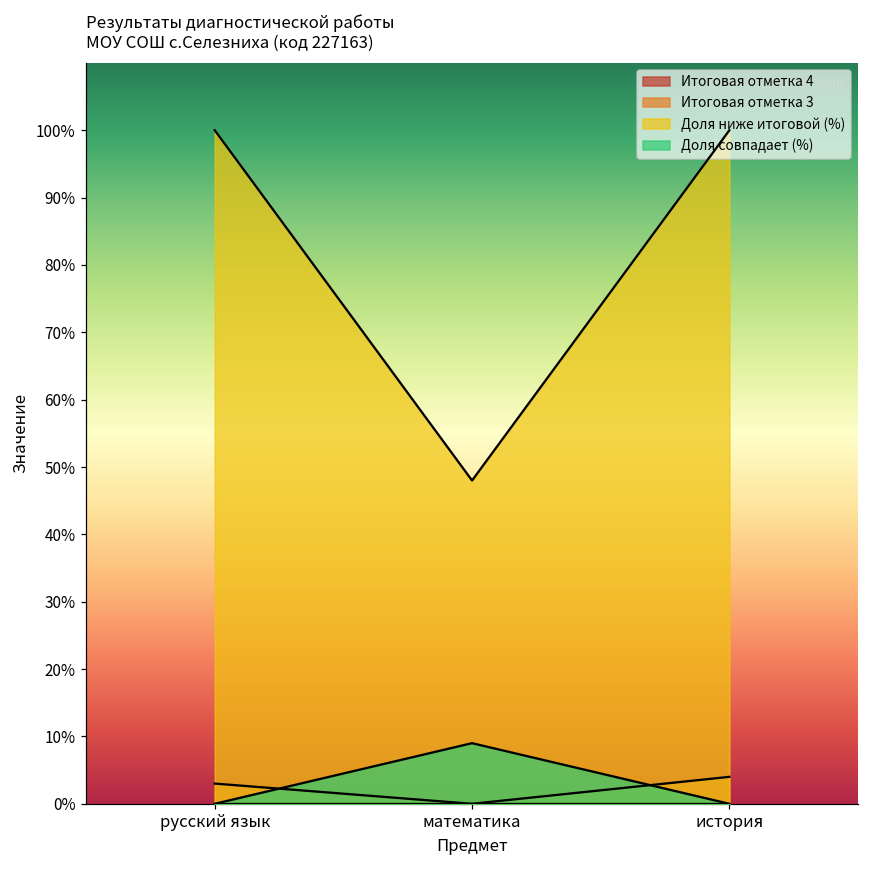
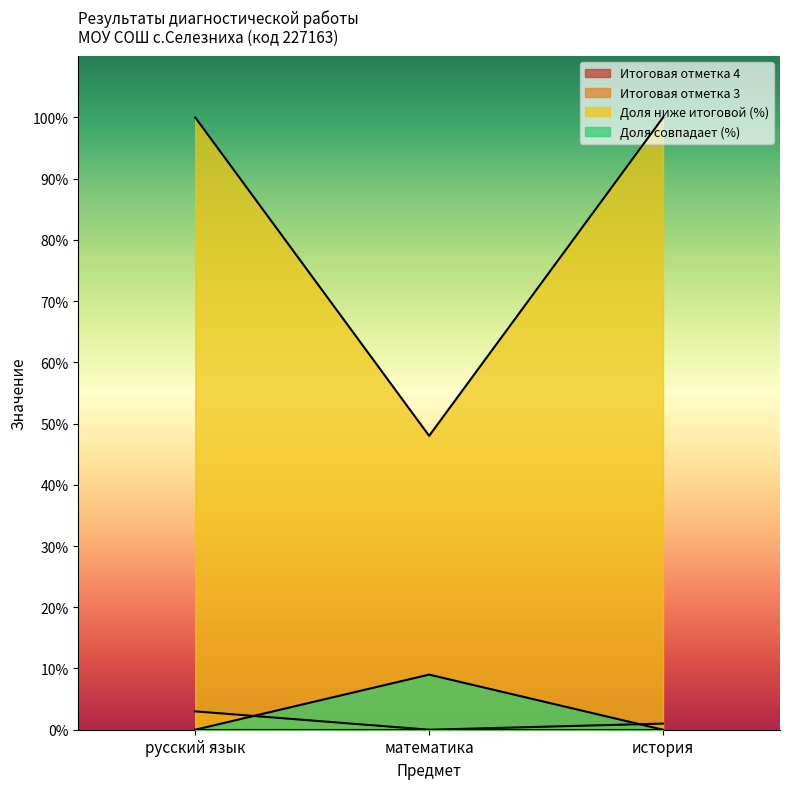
  {
    "Итоговая отметка 3": {
      "русский язык": "3%",
-     "история": "4%"
+     "история": "1%"
    },
    "Доля ниже итоговой (%)": {
      "русский язык": "100%",
      "математика": "48%"
    },
    "Доля совпадает (%)": {
      "математика": "9%"
    }
  }
